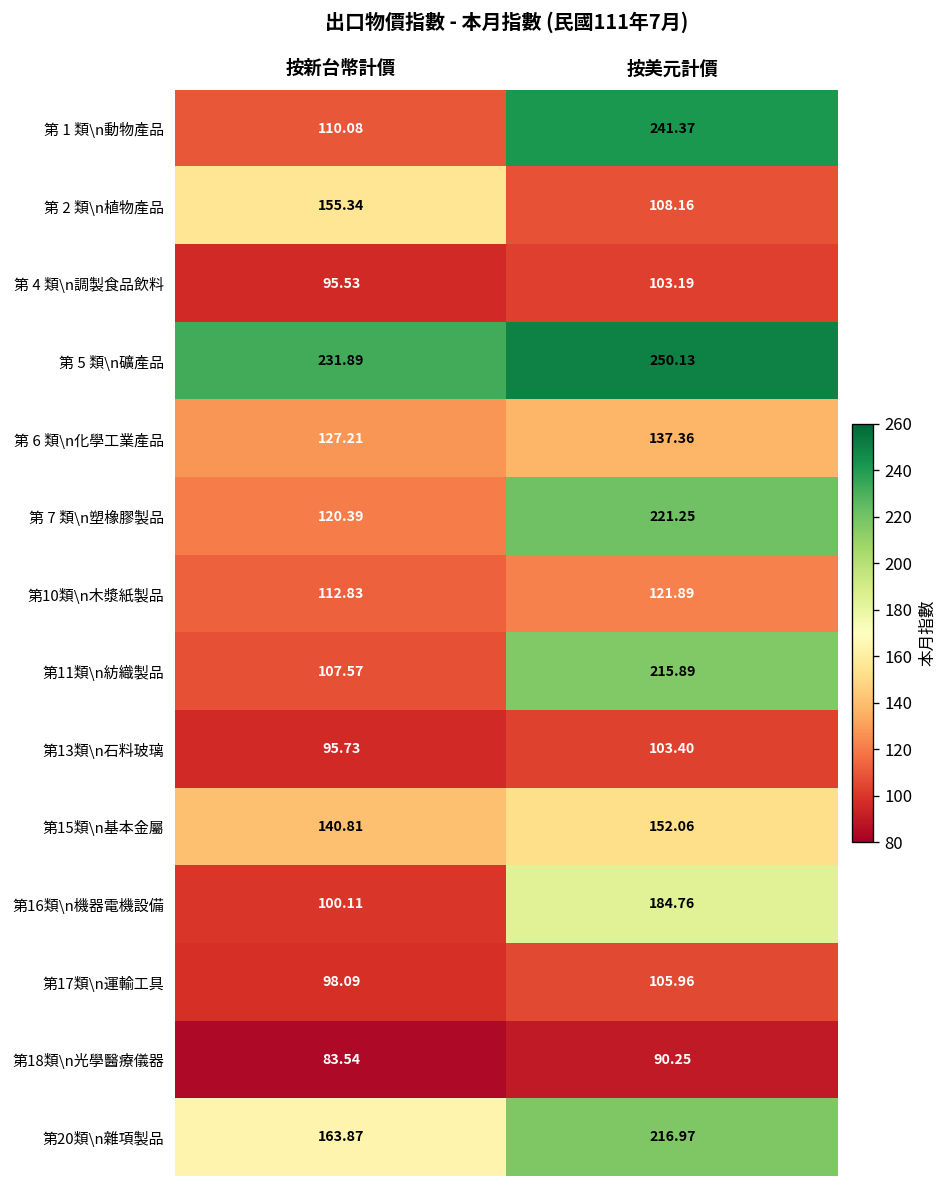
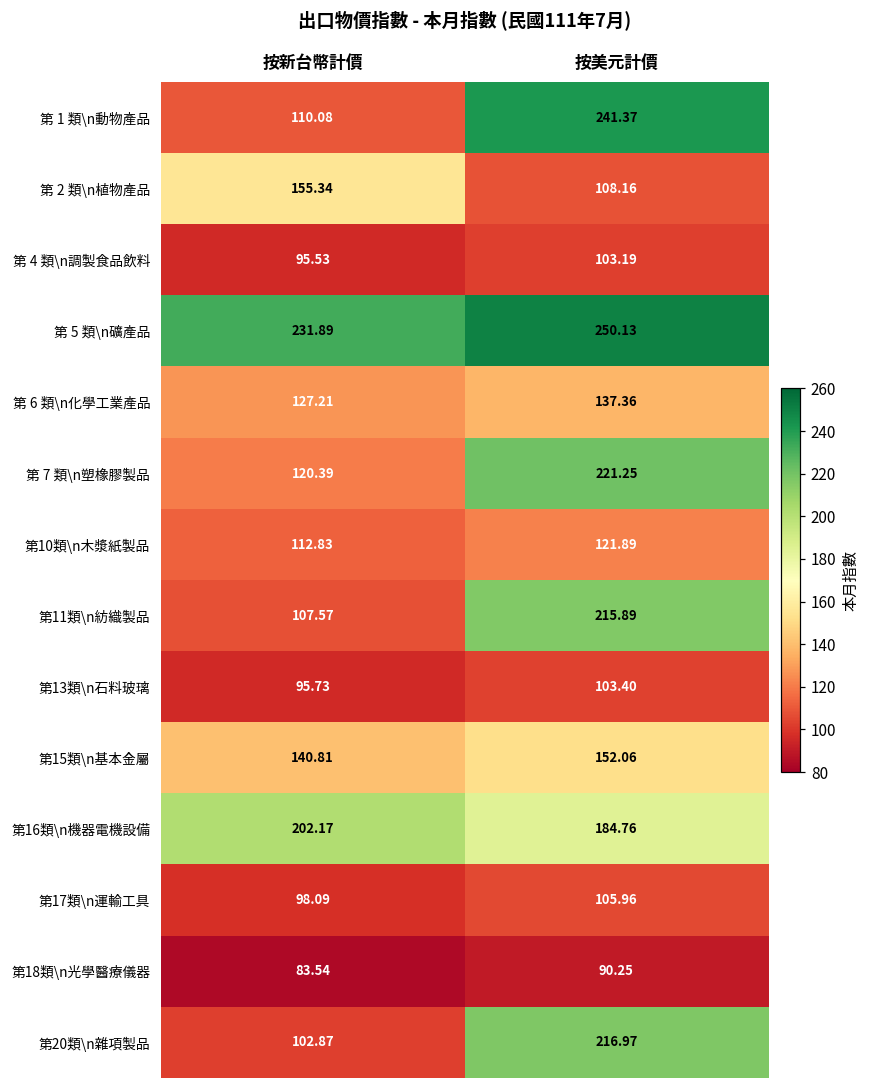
  {
    "第 1 類\\n動物產品": {
      "按新台幣計價": 110.08,
      "按美元計價": 241.37
    },
    "第 2 類\\n植物產品": {
      "按新台幣計價": 155.34,
      "按美元計價": 108.16
    },
    "第 4 類\\n調製食品飲料": {
      "按新台幣計價": 95.53,
      "按美元計價": 103.19
    },
    "第 5 類\\n礦產品": {
      "按新台幣計價": 231.89,
      "按美元計價": 250.13
    },
    "第 6 類\\n化學工業產品": {
      "按新台幣計價": 127.21,
      "按美元計價": 137.36
    },
    "第 7 類\\n塑橡膠製品": {
      "按新台幣計價": 120.39,
      "按美元計價": 221.25
    },
    "第10類\\n木漿紙製品": {
      "按新台幣計價": 112.83,
      "按美元計價": 121.89
    },
    "第11類\\n紡織製品": {
      "按新台幣計價": 107.57,
      "按美元計價": 215.89
    },
    "第13類\\n石料玻璃": {
      "按新台幣計價": 95.73,
      "按美元計價": 103.40
    },
    "第15類\\n基本金屬": {
      "按新台幣計價": 140.81,
      "按美元計價": 152.06
    },
    "第16類\\n機器電機設備": {
-     "按新台幣計價": 100.11,
+     "按新台幣計價": 202.17,
      "按美元計價": 184.76
    },
    "第17類\\n運輸工具": {
      "按新台幣計價": 98.09,
      "按美元計價": 105.96
    },
    "第18類\\n光學醫療儀器": {
      "按新台幣計價": 83.54,
      "按美元計價": 90.25
    },
    "第20類\\n雜項製品": {
-     "按新台幣計價": 163.87,
+     "按新台幣計價": 102.87,
      "按美元計價": 216.97
    }
  }
